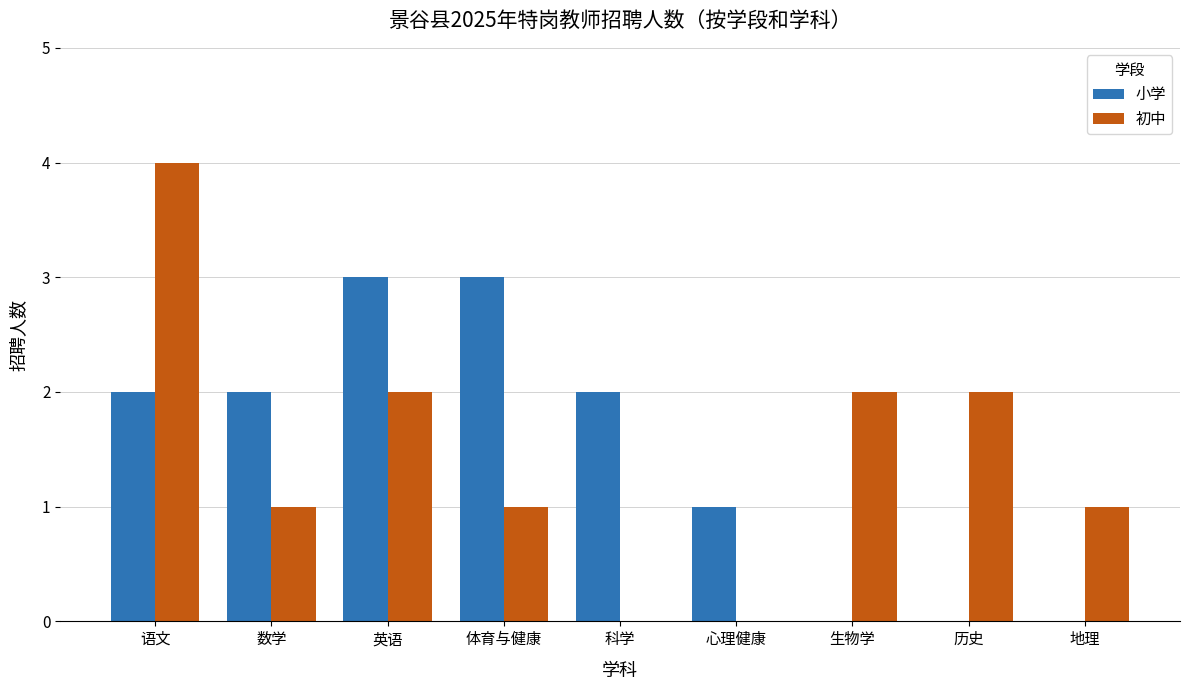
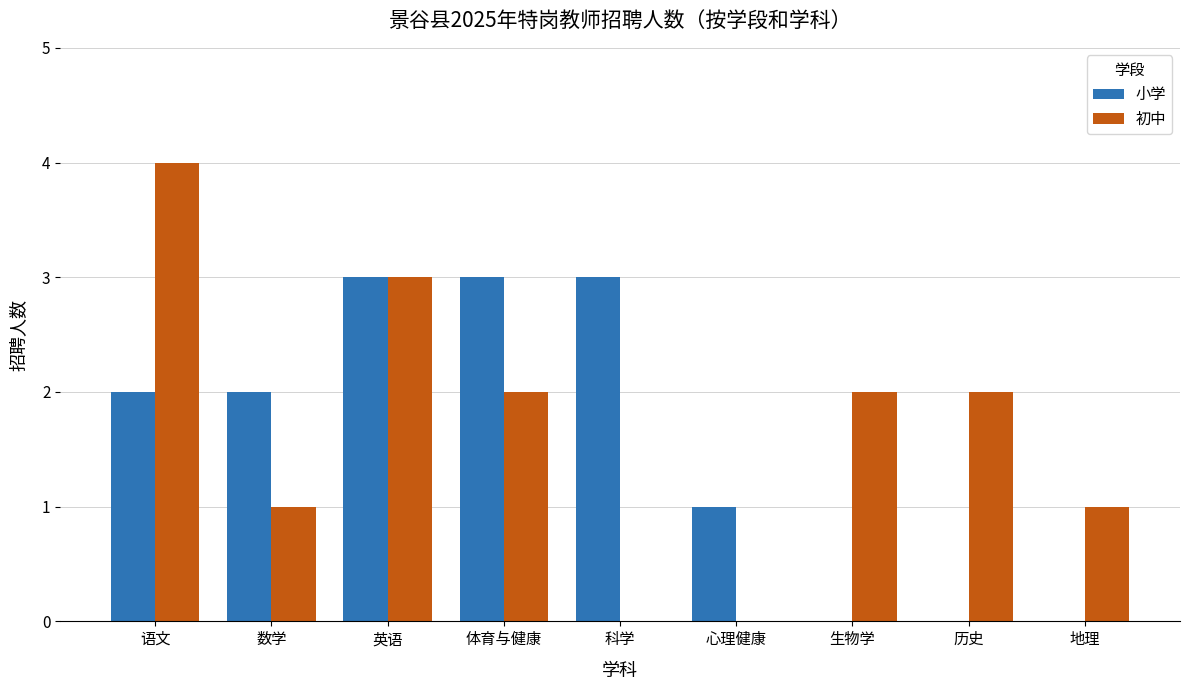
  {
    "小学": {
      "语文": 2,
      "数学": 2,
      "英语": 3,
      "体育与健康": 3,
-     "科学": 2,
+     "科学": 3,
      "心理健康": 1,
      "生物学": 0,
      "历史": 0,
      "地理": 0
    },
    "初中": {
      "语文": 4,
      "数学": 1,
-     "英语": 2,
-     "体育与健康": 1,
+     "英语": 3,
+     "体育与健康": 2,
      "科学": 0,
      "心理健康": 0,
      "生物学": 2,
      "历史": 2,
      "地理": 1
    }
  }
